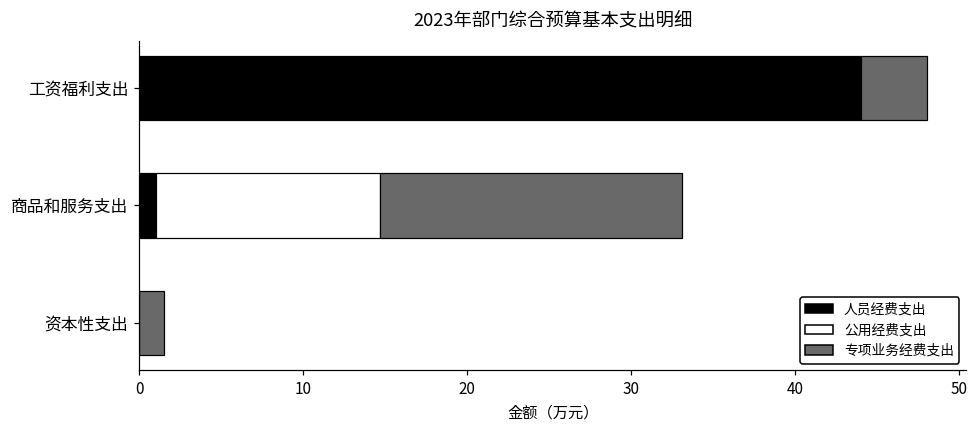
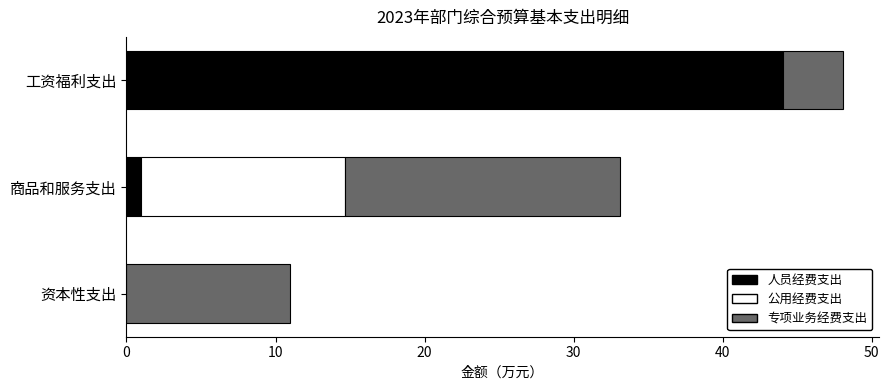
  {
    "人员经费支出": {
      "工资福利支出": 44.1,
      "商品和服务支出": 1.0,
      "资本性支出": 0.0
    },
    "公用经费支出": {
      "工资福利支出": 0.0,
      "商品和服务支出": 13.7,
      "资本性支出": 0.0
    },
    "专项业务经费支出": {
      "工资福利支出": 4.0,
      "商品和服务支出": 18.4,
-     "资本性支出": 1.5
+     "资本性支出": 11.0
    }
  }
